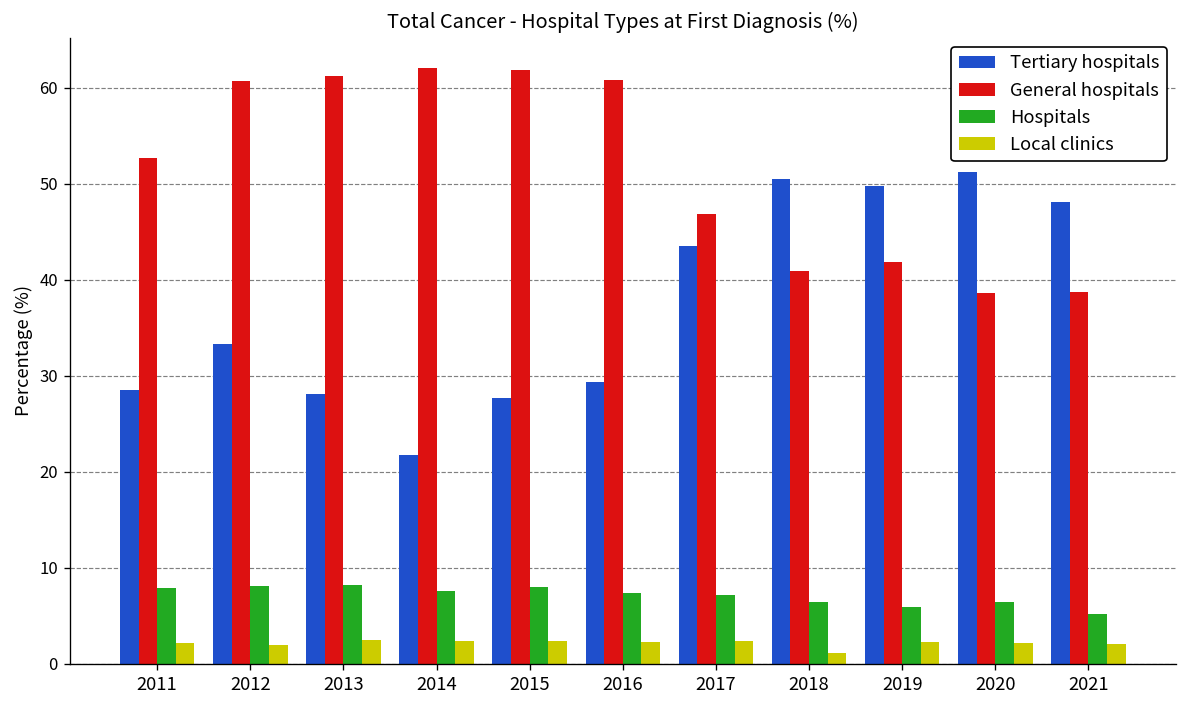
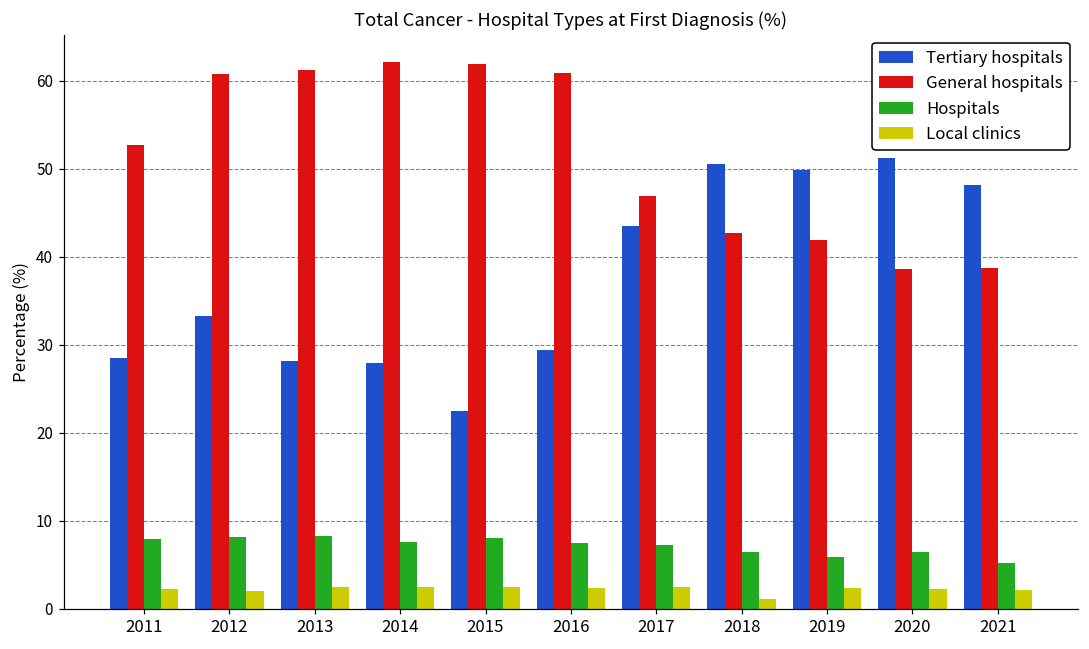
  {
    "Tertiary hospitals": {
      "2011": 29,
      "2012": 33,
      "2013": 28,
-     "2014": 22,
-     "2015": 28,
+     "2014": 28,
+     "2015": 22,
      "2016": 29,
      "2017": 44,
      "2018": 51,
      "2019": 50,
      "2020": 51,
      "2021": 48
    },
    "General hospitals": {
      "2011": 53,
      "2012": 61,
      "2013": 61,
      "2014": 62,
      "2015": 62,
      "2016": 61,
      "2017": 47,
-     "2018": 41,
+     "2018": 43,
      "2019": 42,
      "2020": 39,
      "2021": 39
    },
    "Hospitals": {
      "2011": 8,
      "2012": 8,
      "2013": 8,
      "2014": 8,
      "2015": 8,
      "2016": 7,
      "2017": 7,
      "2018": 6,
      "2019": 6,
      "2020": 6,
      "2021": 5
    },
    "Local clinics": {
      "2011": 2,
      "2012": 2,
      "2013": 3,
      "2014": 2,
      "2015": 2,
      "2016": 2,
      "2017": 2,
      "2018": 1,
      "2019": 2,
      "2020": 2,
      "2021": 2
    }
  }
